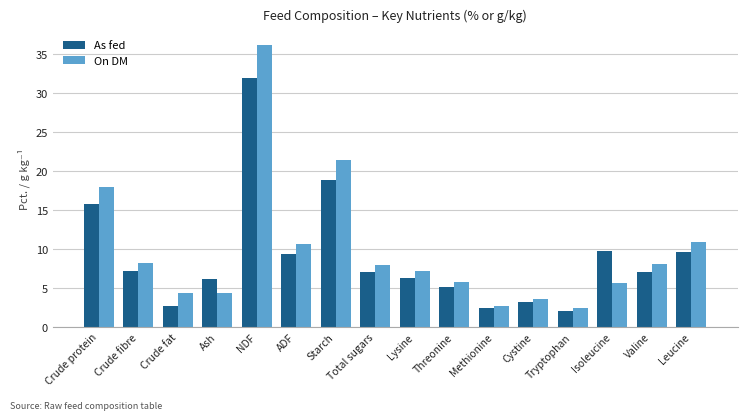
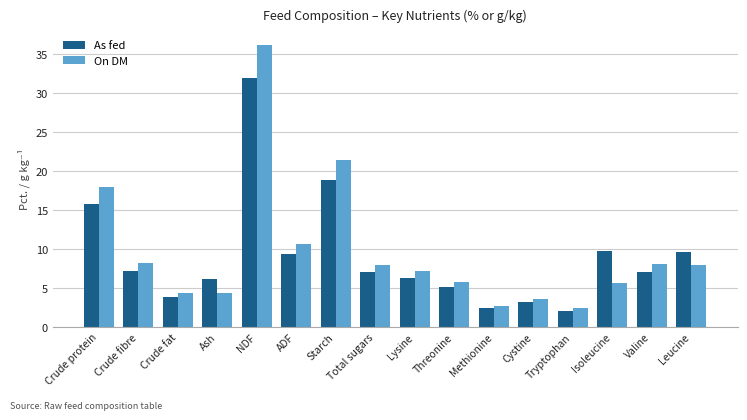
  {
    "As fed": {
      "Crude protein": 16,
      "Crude fibre": 7,
-     "Crude fat": 3,
+     "Crude fat": 4,
      "Ash": 6,
      "NDF": 32,
      "ADF": 9,
      "Starch": 19,
      "Total sugars": 7,
      "Lysine": 6,
      "Threonine": 5,
      "Methionine": 2,
      "Cystine": 3,
      "Tryptophan": 2,
      "Isoleucine": 10,
      "Valine": 7,
      "Leucine": 10
    },
    "On DM": {
      "Crude protein": 18,
      "Crude fibre": 8,
      "Crude fat": 4,
      "Ash": 4,
      "NDF": 36,
      "ADF": 11,
      "Starch": 21,
      "Total sugars": 8,
      "Lysine": 7,
      "Threonine": 6,
      "Methionine": 3,
      "Cystine": 4,
      "Tryptophan": 2,
      "Isoleucine": 6,
      "Valine": 8,
-     "Leucine": 11
+     "Leucine": 8
    }
  }
